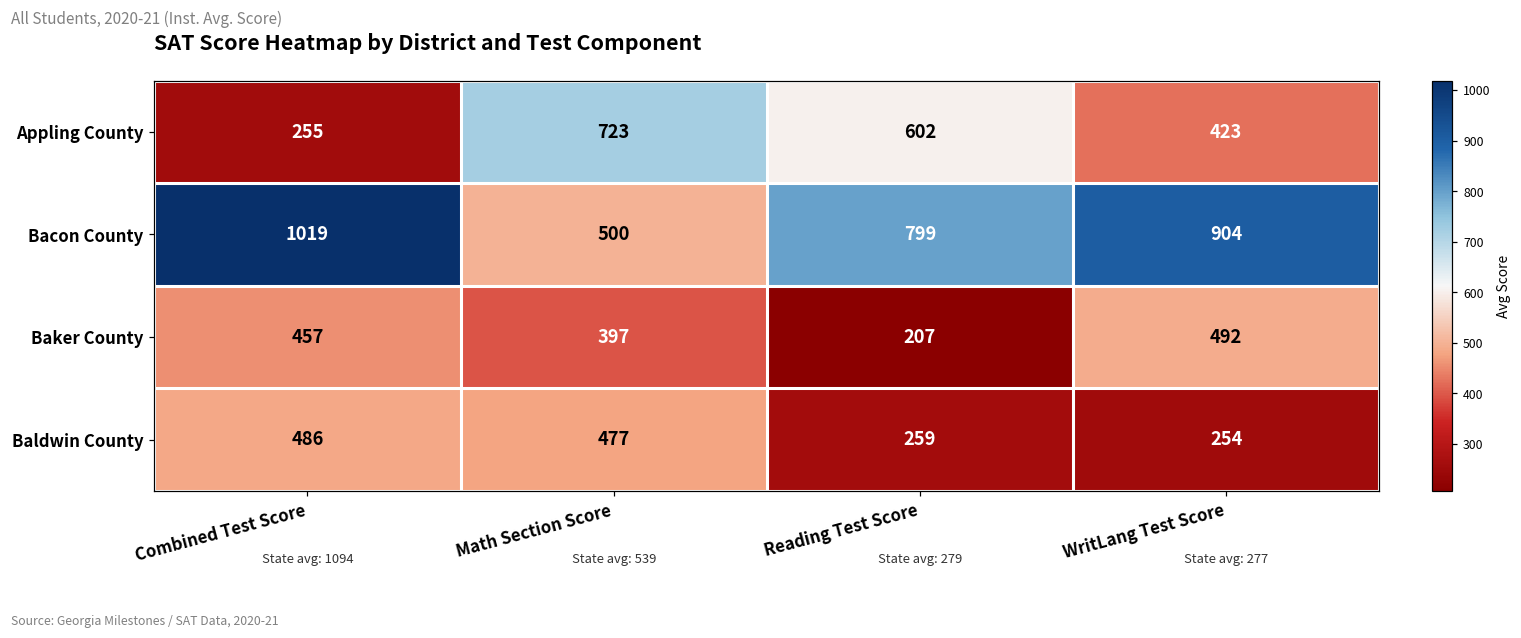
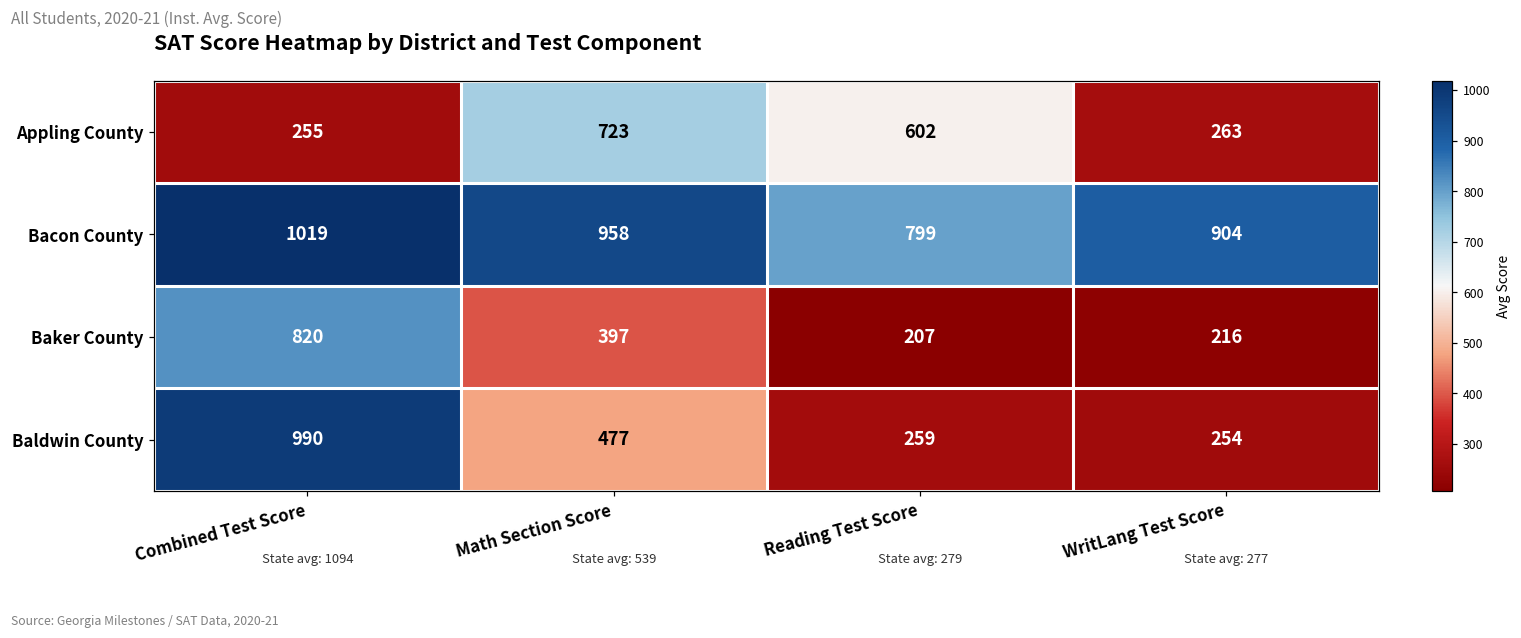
  {
    "Appling County": {
      "Combined Test Score": 255,
      "Math Section Score": 723,
      "Reading Test Score": 602,
-     "WritLang Test Score": 423
+     "WritLang Test Score": 263
    },
    "Bacon County": {
      "Combined Test Score": 1019,
-     "Math Section Score": 500,
+     "Math Section Score": 958,
      "Reading Test Score": 799,
      "WritLang Test Score": 904
    },
    "Baker County": {
-     "Combined Test Score": 457,
+     "Combined Test Score": 820,
      "Math Section Score": 397,
      "Reading Test Score": 207,
-     "WritLang Test Score": 492
+     "WritLang Test Score": 216
    },
    "Baldwin County": {
-     "Combined Test Score": 486,
+     "Combined Test Score": 990,
      "Math Section Score": 477,
      "Reading Test Score": 259,
      "WritLang Test Score": 254
    }
  }
